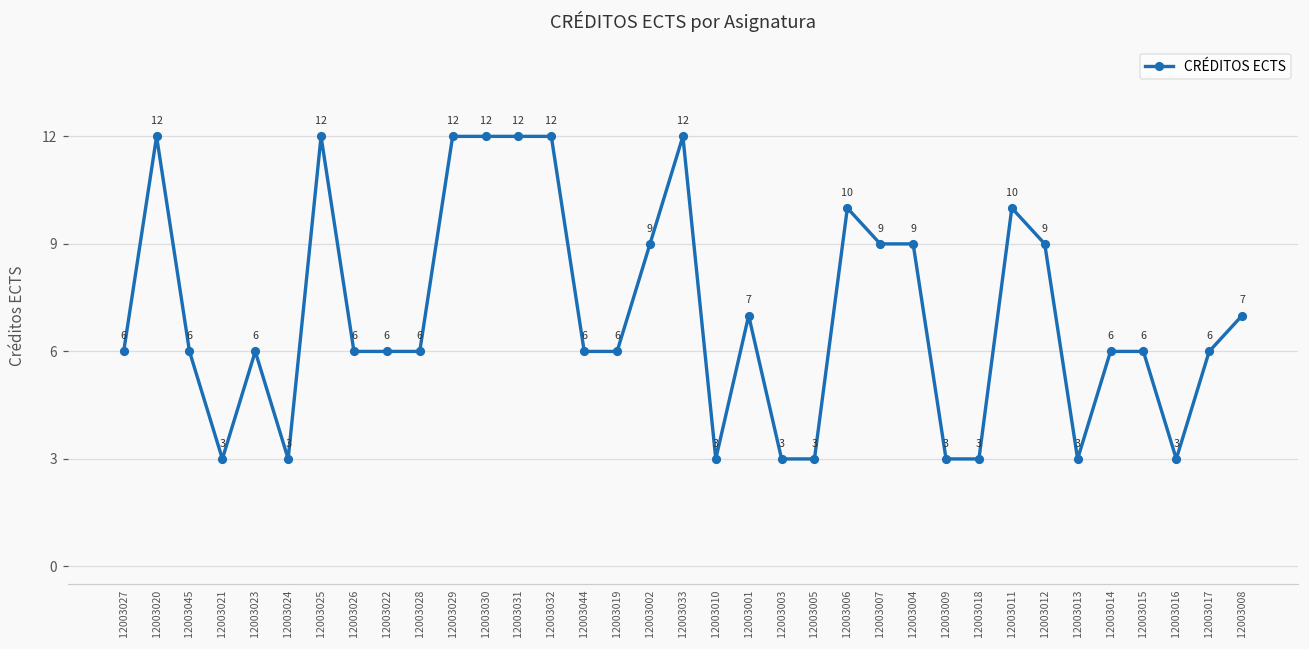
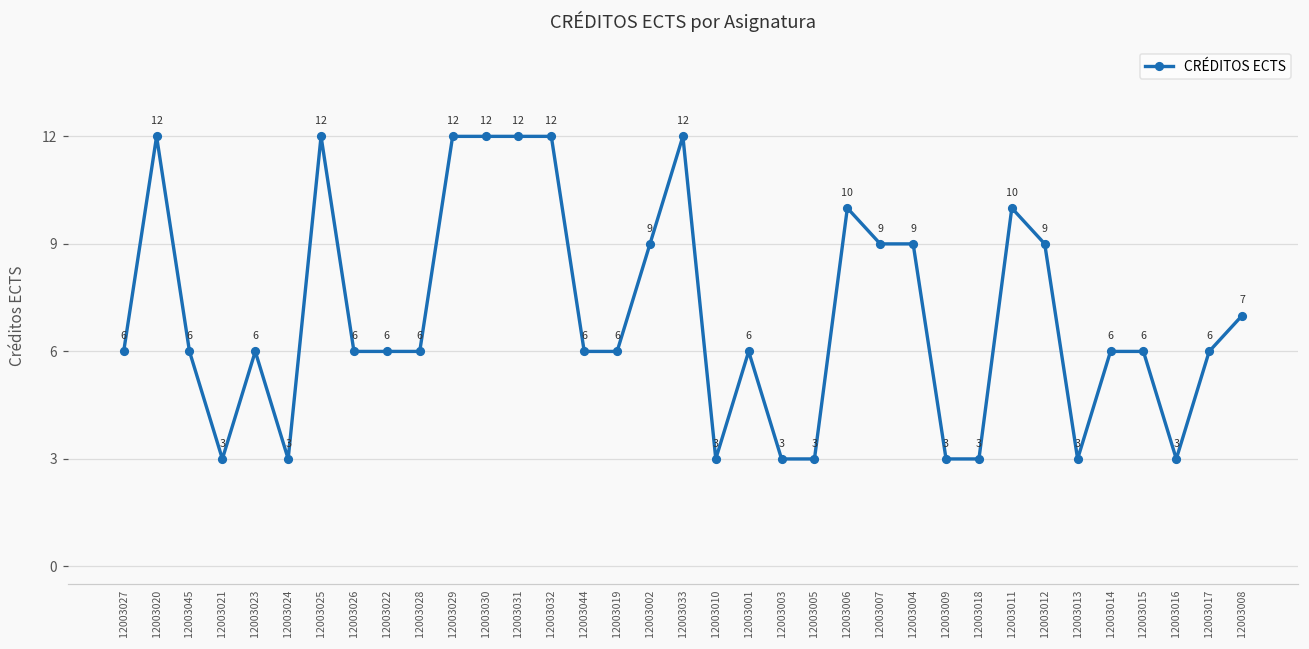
  {
    "12003027": 6,
    "12003020": 12,
    "12003045": 6,
    "12003021": 3,
    "12003023": 6,
    "12003024": 3,
    "12003025": 12,
    "12003026": 6,
    "12003022": 6,
    "12003028": 6,
    "12003029": 12,
    "12003030": 12,
    "12003031": 12,
    "12003032": 12,
    "12003044": 6,
    "12003019": 6,
    "12003002": 9,
    "12003033": 12,
    "12003010": 3,
-   "12003001": 7,
+   "12003001": 6,
    "12003003": 3,
    "12003005": 3,
    "12003006": 10,
    "12003007": 9,
    "12003004": 9,
    "12003009": 3,
    "12003018": 3,
    "12003011": 10,
    "12003012": 9,
    "12003013": 3,
    "12003014": 6,
    "12003015": 6,
    "12003016": 3,
    "12003017": 6,
    "12003008": 7
  }
